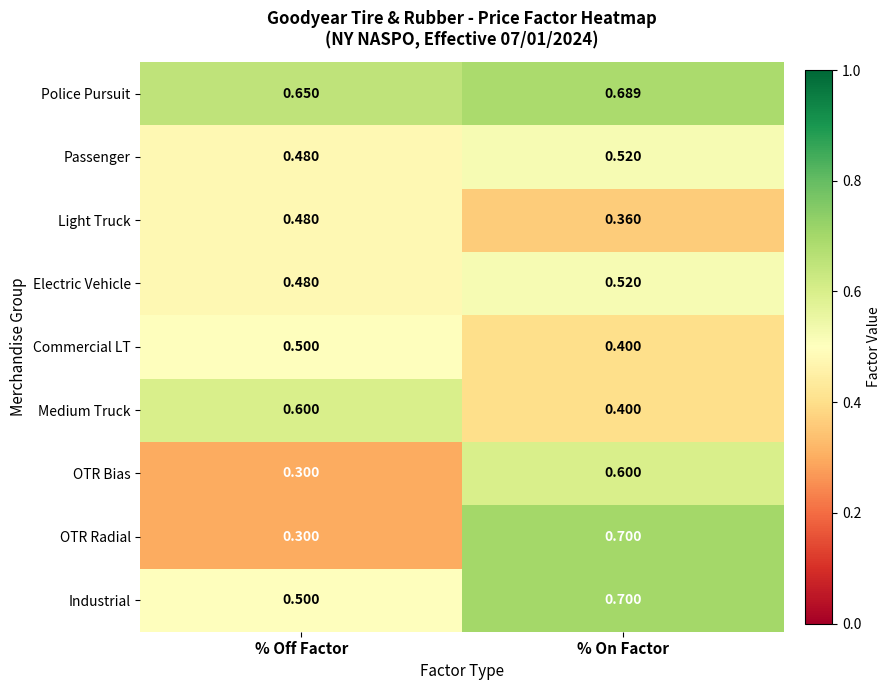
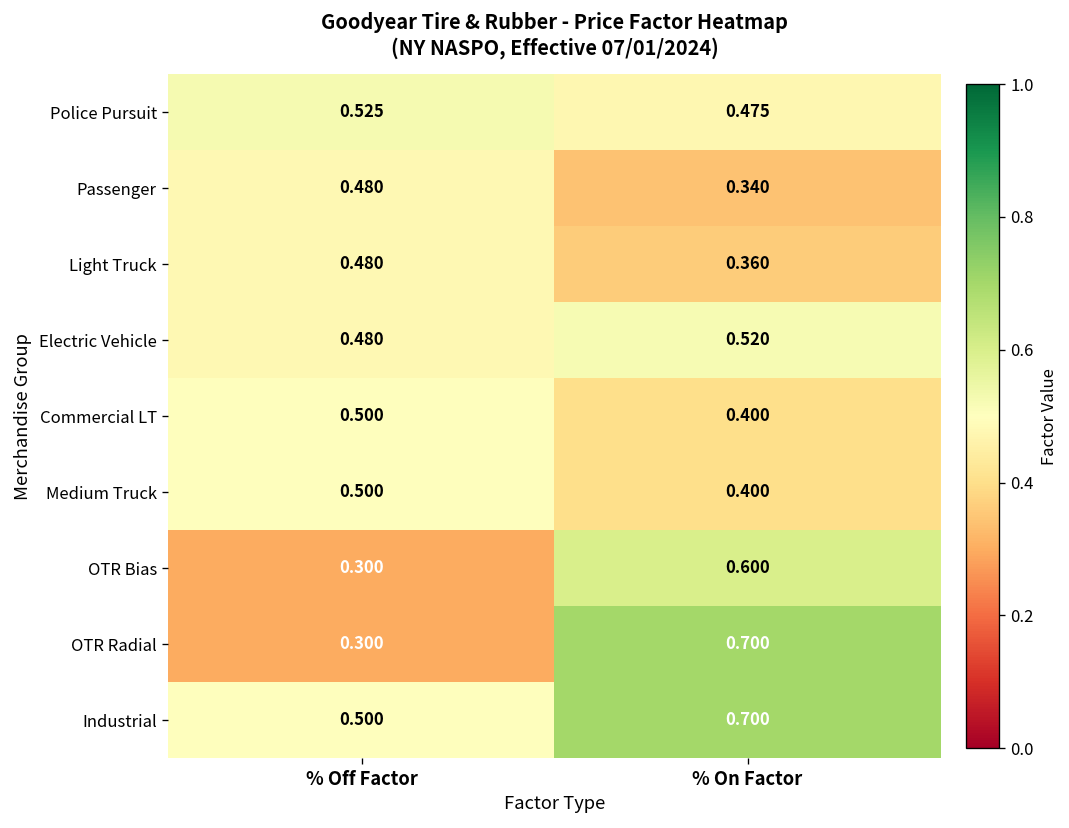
  {
    "Police Pursuit": {
-     "% Off Factor": 0.650,
-     "% On Factor": 0.689
+     "% Off Factor": 0.525,
+     "% On Factor": 0.475
    },
    "Passenger": {
      "% Off Factor": 0.480,
-     "% On Factor": 0.520
+     "% On Factor": 0.340
    },
    "Light Truck": {
      "% Off Factor": 0.480,
      "% On Factor": 0.360
    },
    "Electric Vehicle": {
      "% Off Factor": 0.480,
      "% On Factor": 0.520
    },
    "Commercial LT": {
      "% Off Factor": 0.500,
      "% On Factor": 0.400
    },
    "Medium Truck": {
-     "% Off Factor": 0.600,
+     "% Off Factor": 0.500,
      "% On Factor": 0.400
    },
    "OTR Bias": {
      "% Off Factor": 0.300,
      "% On Factor": 0.600
    },
    "OTR Radial": {
      "% Off Factor": 0.300,
      "% On Factor": 0.700
    },
    "Industrial": {
      "% Off Factor": 0.500,
      "% On Factor": 0.700
    }
  }
